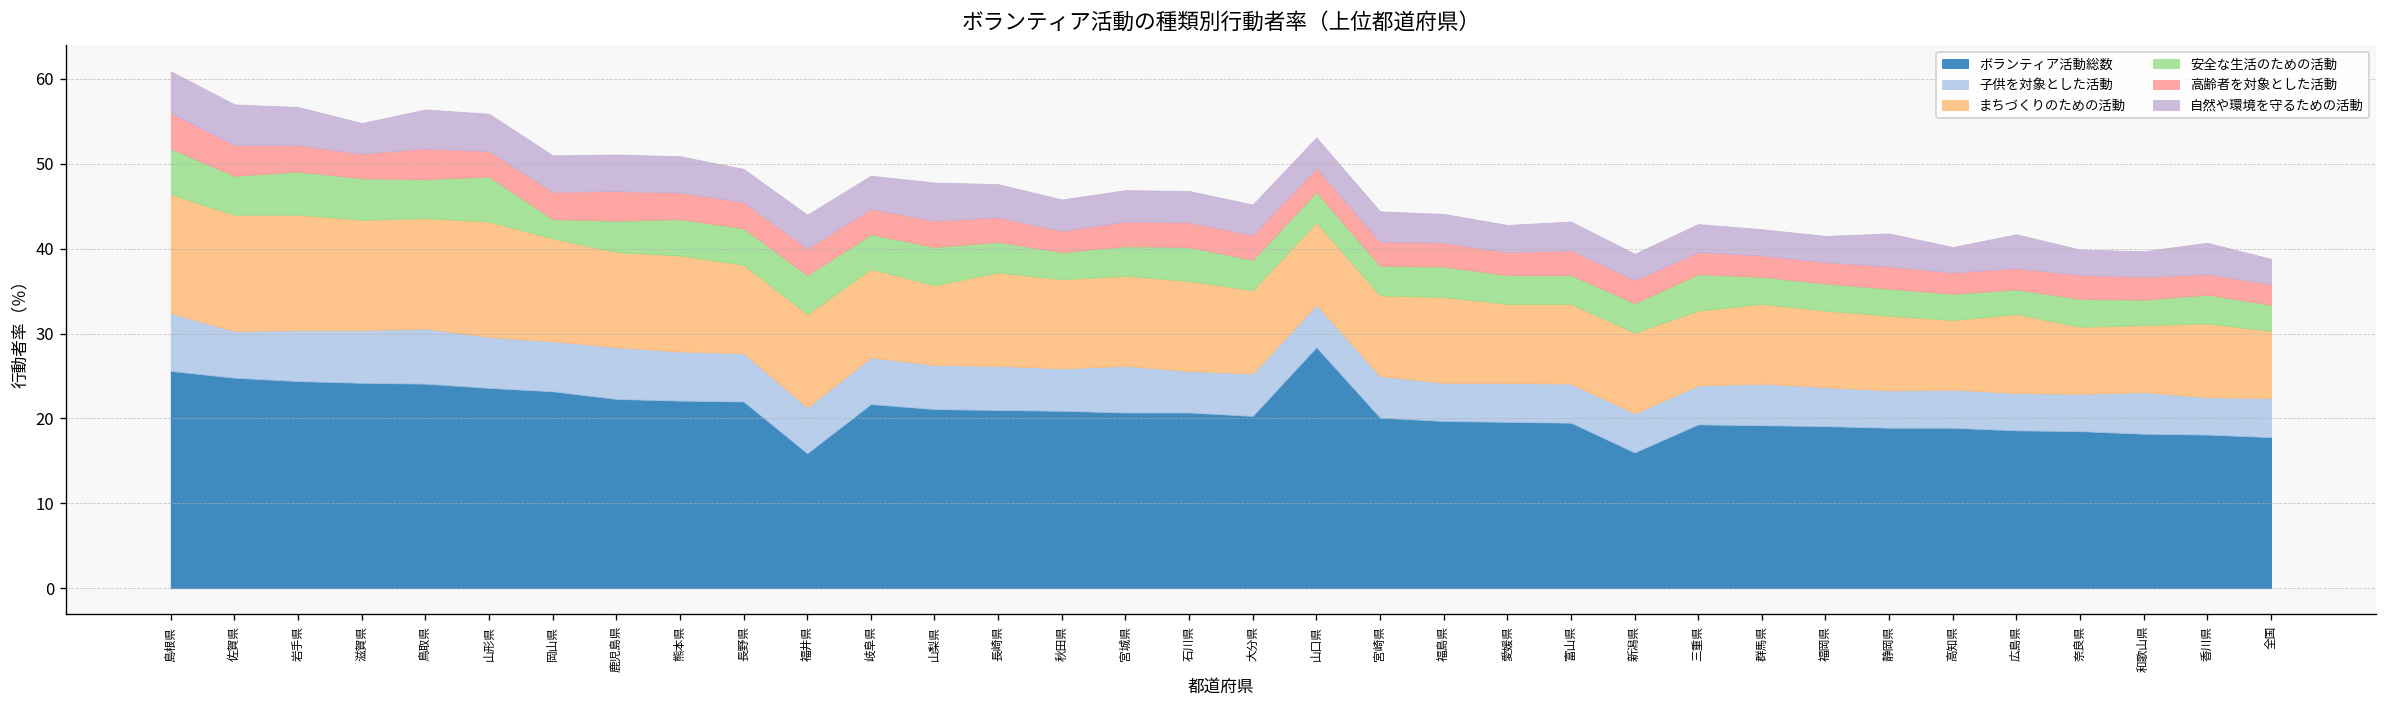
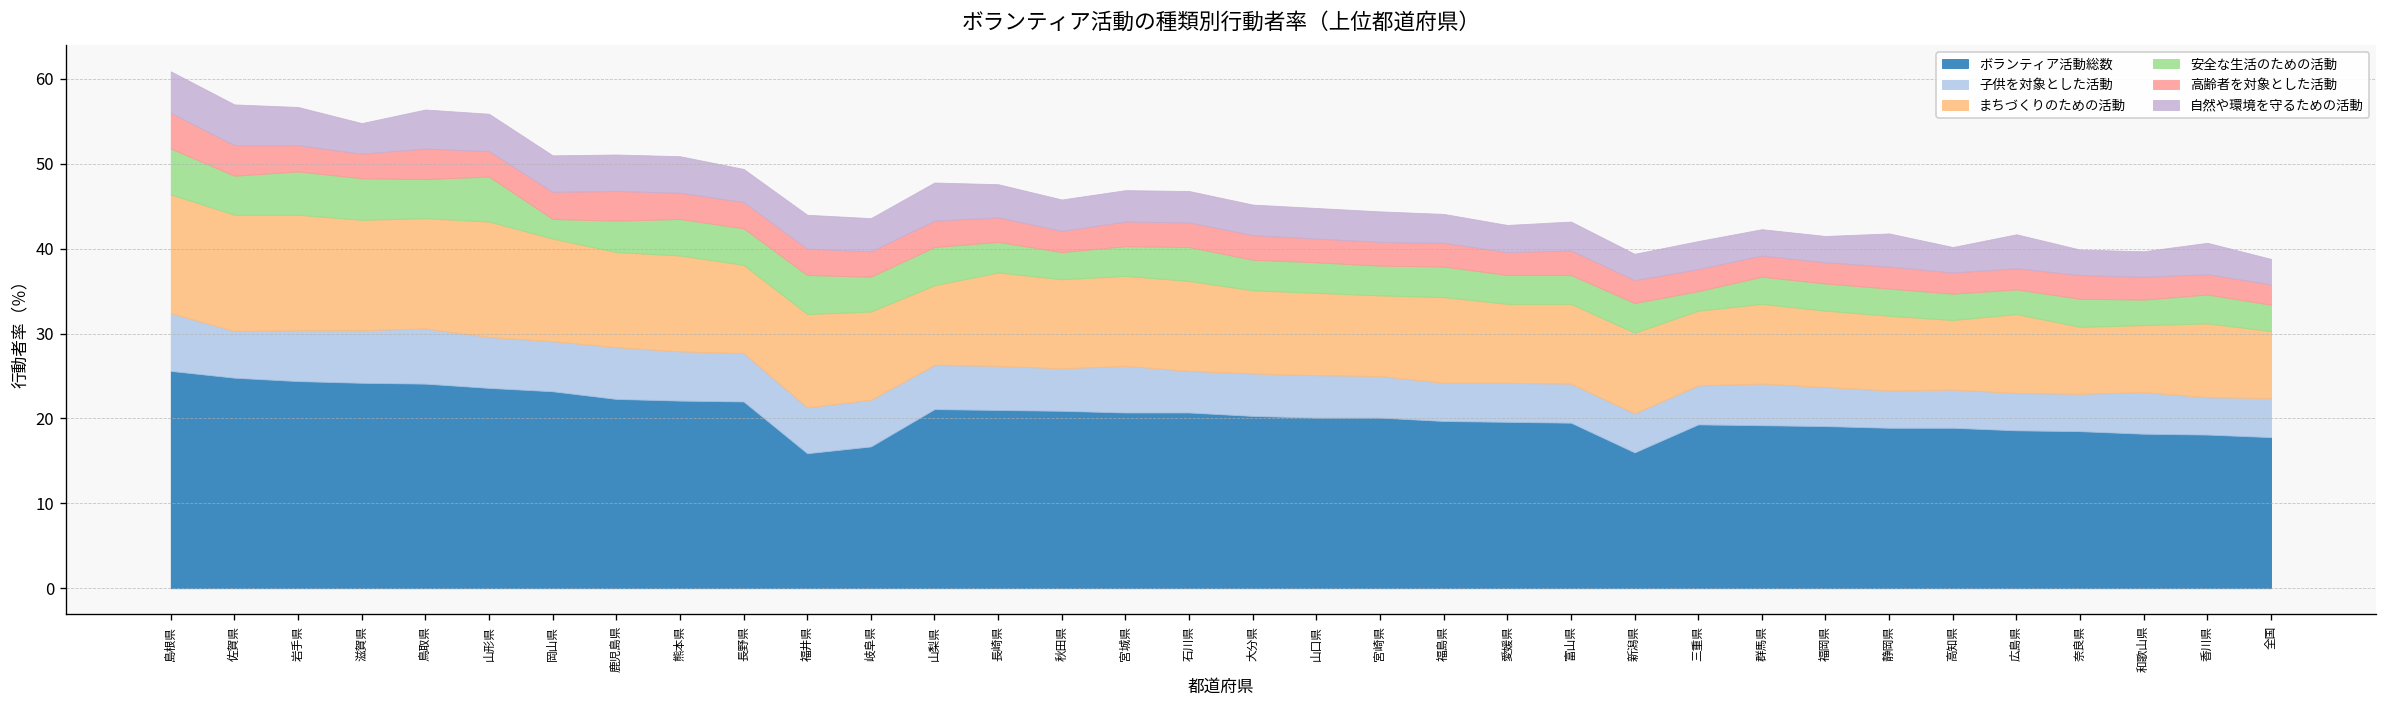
  {
    "ボランティア活動総数": {
      "島根県": 26,
      "佐賀県": 25,
      "岩手県": 24,
      "滋賀県": 24,
      "鳥取県": 24,
      "山形県": 24,
      "岡山県": 23,
      "鹿児島県": 22,
      "熊本県": 22,
      "長野県": 22,
      "福井県": 16,
-     "岐阜県": 22,
+     "岐阜県": 17,
      "山梨県": 21,
      "長崎県": 21,
      "秋田県": 21,
      "宮城県": 21,
      "石川県": 21,
      "大分県": 20,
-     "山口県": 28,
+     "山口県": 20,
      "宮崎県": 20,
      "福島県": 20,
      "愛媛県": 20,
      "富山県": 20,
      "新潟県": 16,
      "三重県": 19,
      "群馬県": 19,
      "福岡県": 19,
      "静岡県": 19,
      "高知県": 19,
      "広島県": 19,
      "奈良県": 19,
      "和歌山県": 18,
      "香川県": 18,
      "全国": 18
    },
    "安全な生活のための活動": {
      "島根県": 5,
      "佐賀県": 5,
      "岩手県": 5,
      "滋賀県": 5,
      "鳥取県": 5,
      "山形県": 5,
      "岡山県": 2,
      "鹿児島県": 4,
      "熊本県": 4,
      "長野県": 4,
      "福井県": 5,
      "岐阜県": 4,
      "山梨県": 5,
      "長崎県": 4,
      "秋田県": 3,
      "宮城県": 4,
      "石川県": 4,
      "大分県": 4,
      "山口県": 4,
      "宮崎県": 4,
      "福島県": 4,
      "愛媛県": 3,
      "富山県": 3,
      "新潟県": 4,
-     "三重県": 4,
+     "三重県": 2,
      "群馬県": 3,
      "福岡県": 3,
      "静岡県": 3,
      "高知県": 3,
      "広島県": 3,
      "奈良県": 3,
      "和歌山県": 3,
      "香川県": 3,
      "全国": 3
    }
  }
